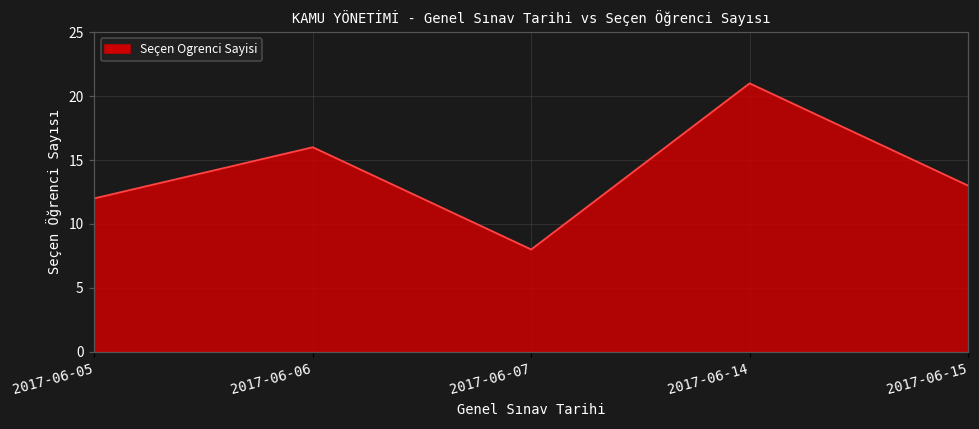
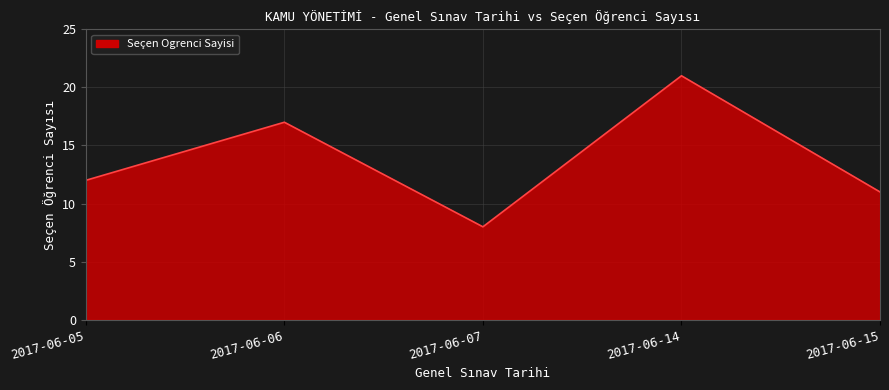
  {
    "2017-06-05": 12,
-   "2017-06-06": 16,
+   "2017-06-06": 17,
    "2017-06-07": 8,
    "2017-06-14": 21,
-   "2017-06-15": 13
+   "2017-06-15": 11
  }
